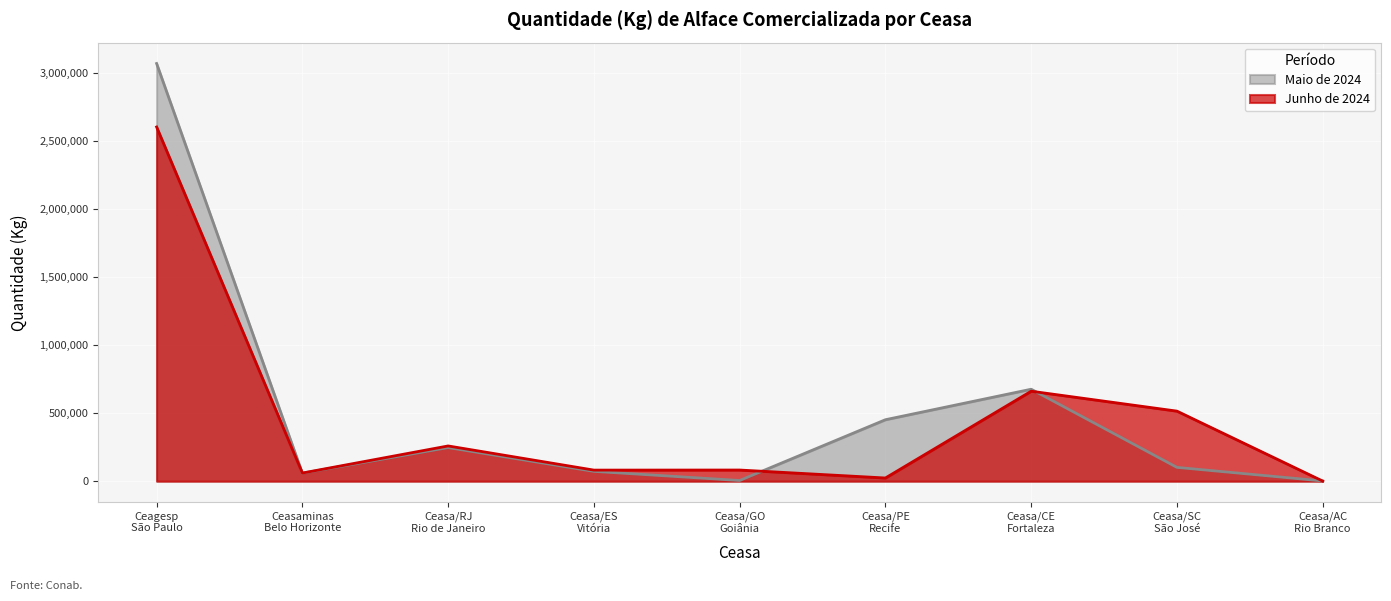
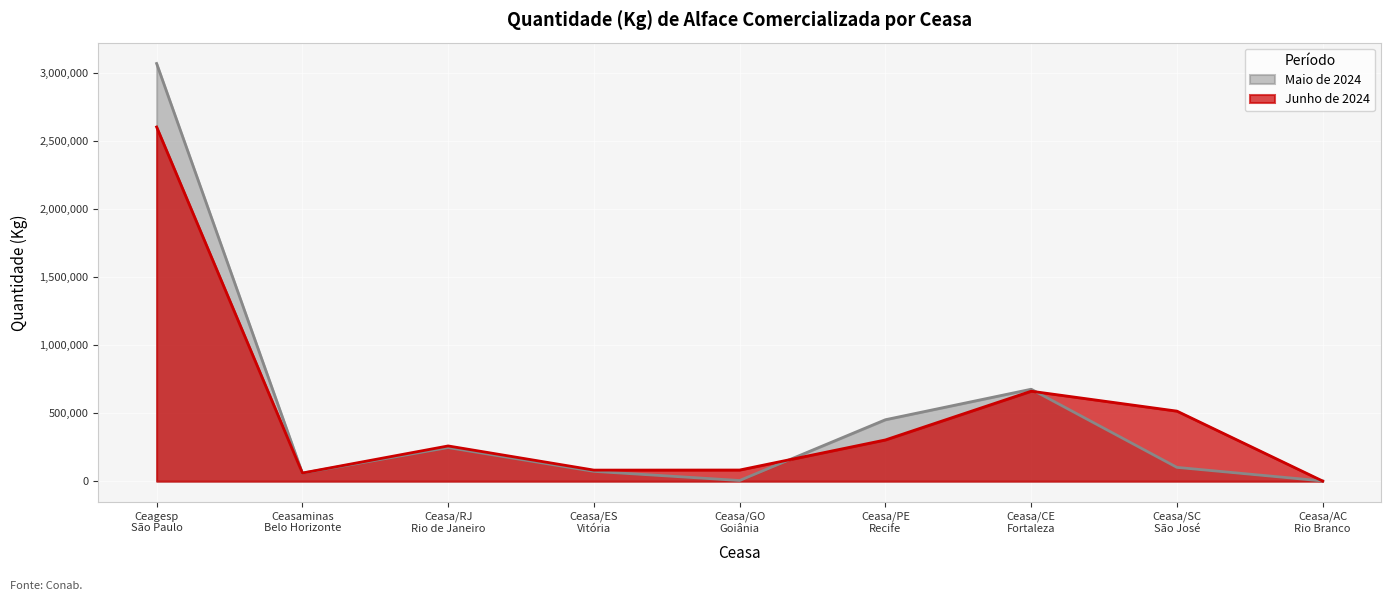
  {
    "Maio de 2024": {
      "Ceagesp São Paulo": "3,070,000",
      "Ceasa/GO Goiânia": "10,000",
      "Ceasa/PE Recife": "450,000",
      "Ceasa/SC São José": "100,000"
    },
    "Junho de 2024": {
      "Ceagesp São Paulo": "2,610,000",
      "Ceasa/GO Goiânia": "80,000",
-     "Ceasa/PE Recife": "20,000",
+     "Ceasa/PE Recife": "300,000",
      "Ceasa/SC São José": "520,000"
    }
  }
